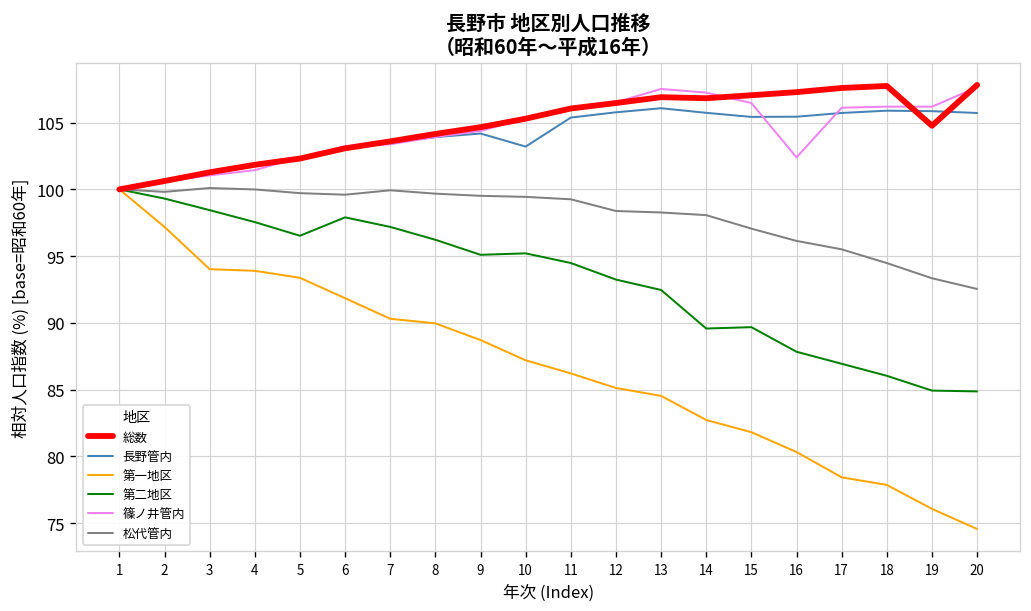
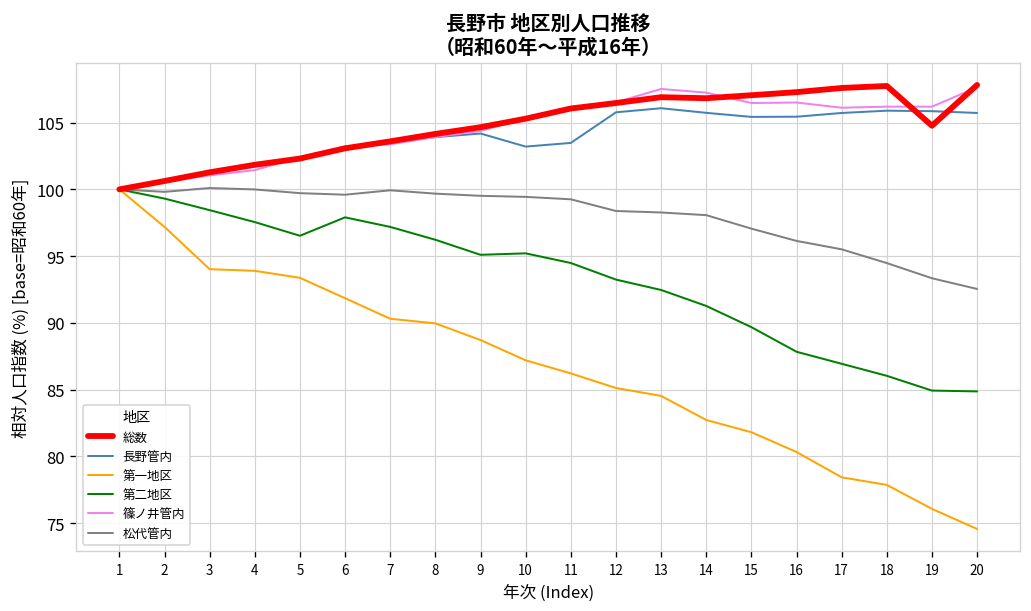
  {
    "総数": {
      "8": 104.2,
      "9": 104.7,
      "13": 106.9,
      "14": 106.8,
      "15": 107.1,
      "16": 107.3,
      "17": 107.6,
      "18": 107.7,
      "19": 104.8
    },
    "長野管内": {
      "10": 103.2,
-     "11": 105.4,
+     "11": 103.5,
      "12": 105.8,
      "13": 106.1,
      "14": 105.7,
      "15": 105.4,
      "16": 105.4,
      "17": 105.7,
      "18": 105.9,
      "19": 105.9,
      "20": 105.7
    },
    "第一地区": {
      "2": 97.2,
      "3": 94.0,
      "4": 93.9,
      "5": 93.4,
      "6": 91.8,
      "7": 90.3,
      "8": 90.0,
      "9": 88.7,
      "10": 87.2,
      "11": 86.2,
      "12": 85.1,
      "13": 84.5,
      "14": 82.7,
      "15": 81.8,
      "16": 80.3,
      "17": 78.4,
      "18": 77.9,
      "19": 76.1,
      "20": 74.6
    },
    "第二地区": {
      "2": 99.3,
      "3": 98.4,
      "4": 97.5,
      "5": 96.5,
      "6": 97.9,
      "7": 97.2,
      "8": 96.2,
      "9": 95.1,
      "10": 95.2,
      "11": 94.5,
      "12": 93.2,
      "13": 92.5,
-     "14": 89.6,
+     "14": 91.3,
      "15": 89.7,
      "16": 87.8,
      "17": 86.9,
      "18": 86.0,
      "19": 84.9,
      "20": 84.9
    },
    "篠ノ井管内": {
      "4": 101.4,
      "13": 107.5,
      "14": 107.2,
      "15": 106.5,
-     "16": 102.4,
+     "16": 106.5,
      "17": 106.1,
      "18": 106.2,
      "19": 106.2
    },
    "松代管内": {
      "2": 99.8,
      "3": 100.1,
      "4": 100.0,
      "5": 99.7,
      "6": 99.6,
      "7": 99.9,
      "8": 99.7,
      "9": 99.5,
      "10": 99.4,
      "11": 99.3,
      "12": 98.4,
      "13": 98.3,
      "14": 98.1,
      "15": 97.1,
      "16": 96.1,
      "17": 95.5,
      "18": 94.5,
      "19": 93.3,
      "20": 92.5
    }
  }
